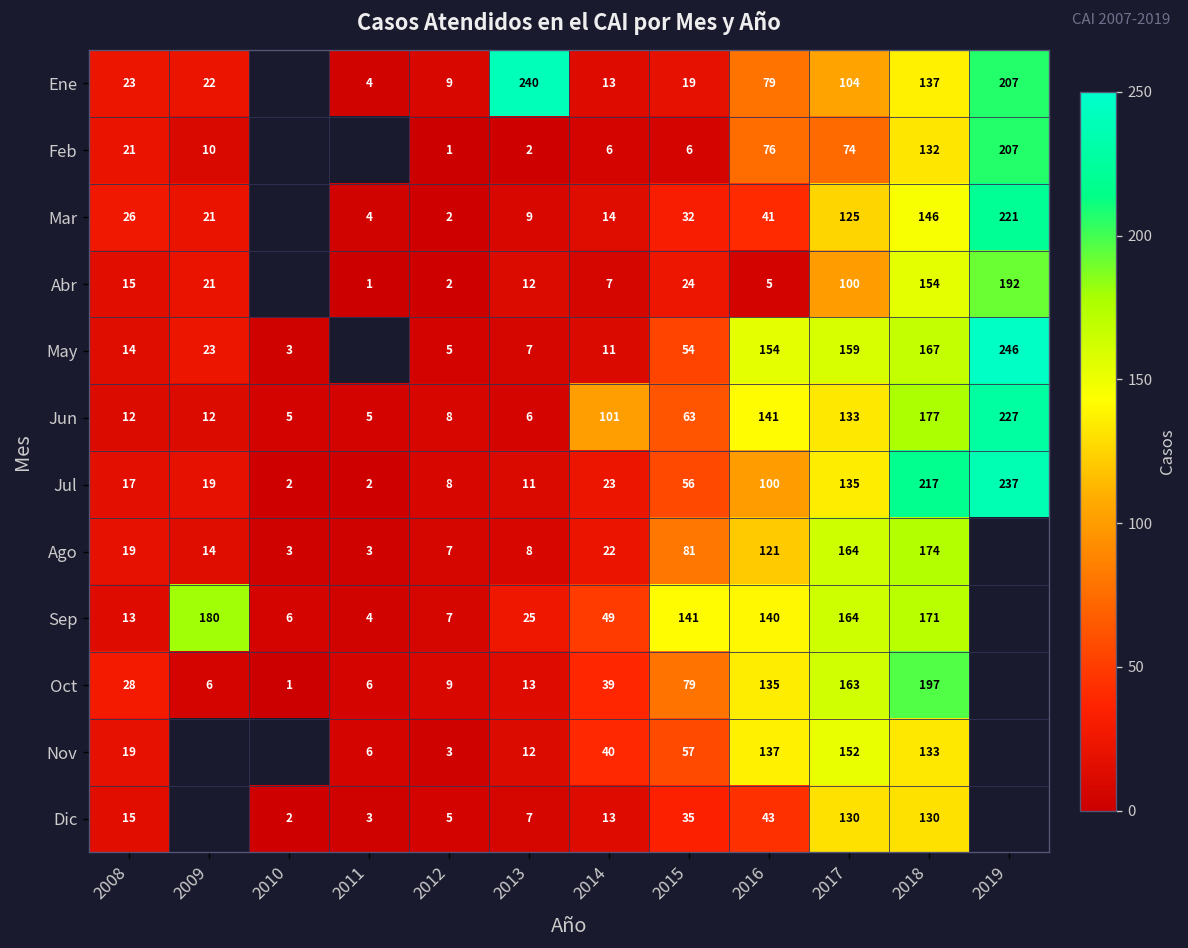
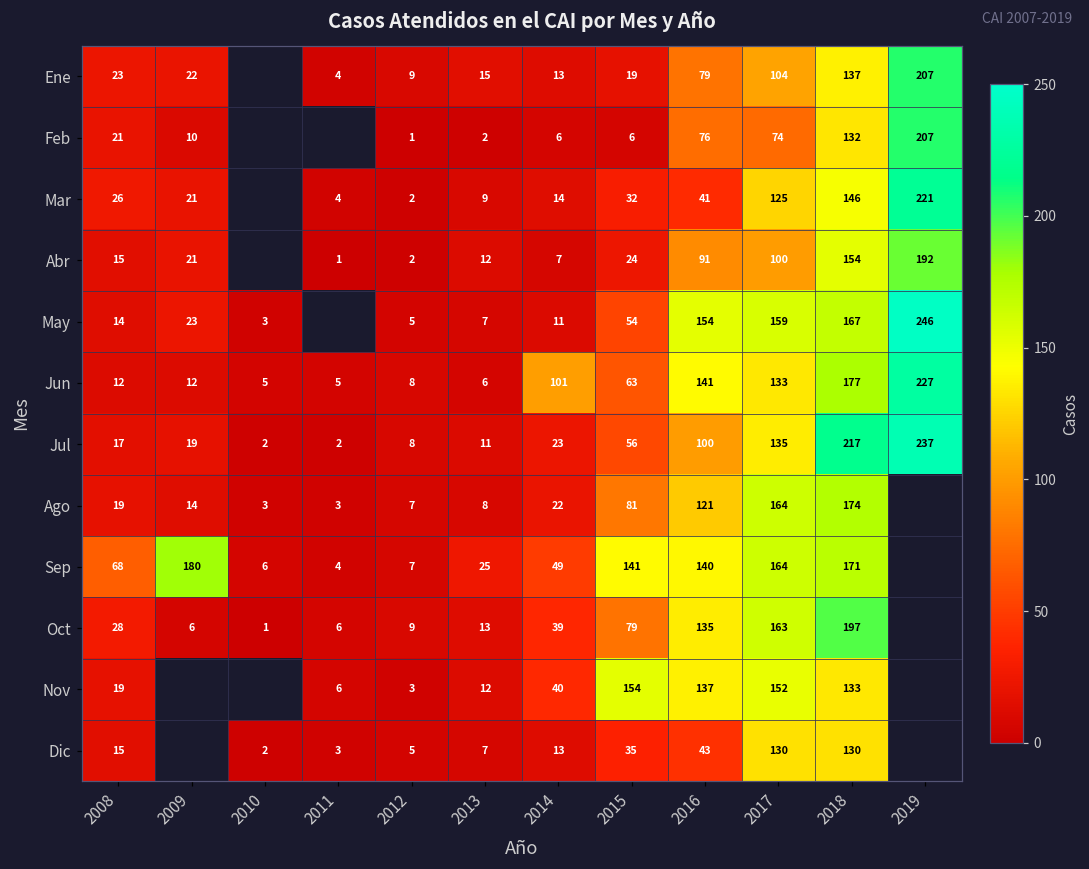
  {
    "Ene": {
      "2008": 23,
      "2009": 22,
      "2011": 4,
      "2012": 9,
-     "2013": 240,
+     "2013": 15,
      "2014": 13,
      "2015": 19,
      "2016": 79,
      "2017": 104,
      "2018": 137,
      "2019": 207
    },
    "Feb": {
      "2008": 21,
      "2009": 10,
      "2012": 1,
      "2013": 2,
      "2014": 6,
      "2015": 6,
      "2016": 76,
      "2017": 74,
      "2018": 132,
      "2019": 207
    },
    "Mar": {
      "2008": 26,
      "2009": 21,
      "2011": 4,
      "2012": 2,
      "2013": 9,
      "2014": 14,
      "2015": 32,
      "2016": 41,
      "2017": 125,
      "2018": 146,
      "2019": 221
    },
    "Abr": {
      "2008": 15,
      "2009": 21,
      "2011": 1,
      "2012": 2,
      "2013": 12,
      "2014": 7,
      "2015": 24,
-     "2016": 5,
+     "2016": 91,
      "2017": 100,
      "2018": 154,
      "2019": 192
    },
    "May": {
      "2008": 14,
      "2009": 23,
      "2010": 3,
      "2012": 5,
      "2013": 7,
      "2014": 11,
      "2015": 54,
      "2016": 154,
      "2017": 159,
      "2018": 167,
      "2019": 246
    },
    "Jun": {
      "2008": 12,
      "2009": 12,
      "2010": 5,
      "2011": 5,
      "2012": 8,
      "2013": 6,
      "2014": 101,
      "2015": 63,
      "2016": 141,
      "2017": 133,
      "2018": 177,
      "2019": 227
    },
    "Jul": {
      "2008": 17,
      "2009": 19,
      "2010": 2,
      "2011": 2,
      "2012": 8,
      "2013": 11,
      "2014": 23,
      "2015": 56,
      "2016": 100,
      "2017": 135,
      "2018": 217,
      "2019": 237
    },
    "Ago": {
      "2008": 19,
      "2009": 14,
      "2010": 3,
      "2011": 3,
      "2012": 7,
      "2013": 8,
      "2014": 22,
      "2015": 81,
      "2016": 121,
      "2017": 164,
      "2018": 174
    },
    "Sep": {
-     "2008": 13,
+     "2008": 68,
      "2009": 180,
      "2010": 6,
      "2011": 4,
      "2012": 7,
      "2013": 25,
      "2014": 49,
      "2015": 141,
      "2016": 140,
      "2017": 164,
      "2018": 171
    },
    "Oct": {
      "2008": 28,
      "2009": 6,
      "2010": 1,
      "2011": 6,
      "2012": 9,
      "2013": 13,
      "2014": 39,
      "2015": 79,
      "2016": 135,
      "2017": 163,
      "2018": 197
    },
    "Nov": {
      "2008": 19,
      "2011": 6,
      "2012": 3,
      "2013": 12,
      "2014": 40,
-     "2015": 57,
+     "2015": 154,
      "2016": 137,
      "2017": 152,
      "2018": 133
    },
    "Dic": {
      "2008": 15,
      "2010": 2,
      "2011": 3,
      "2012": 5,
      "2013": 7,
      "2014": 13,
      "2015": 35,
      "2016": 43,
      "2017": 130,
      "2018": 130
    }
  }
